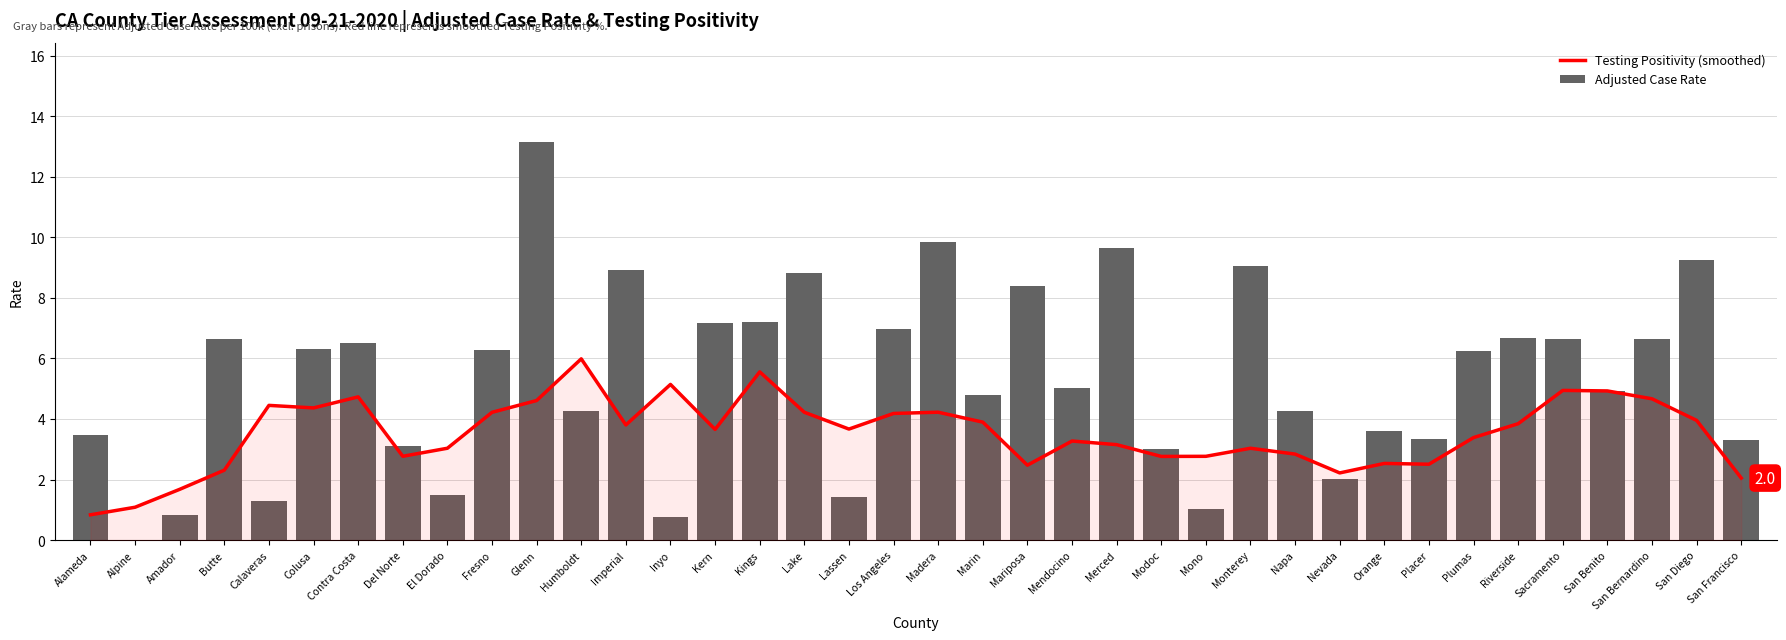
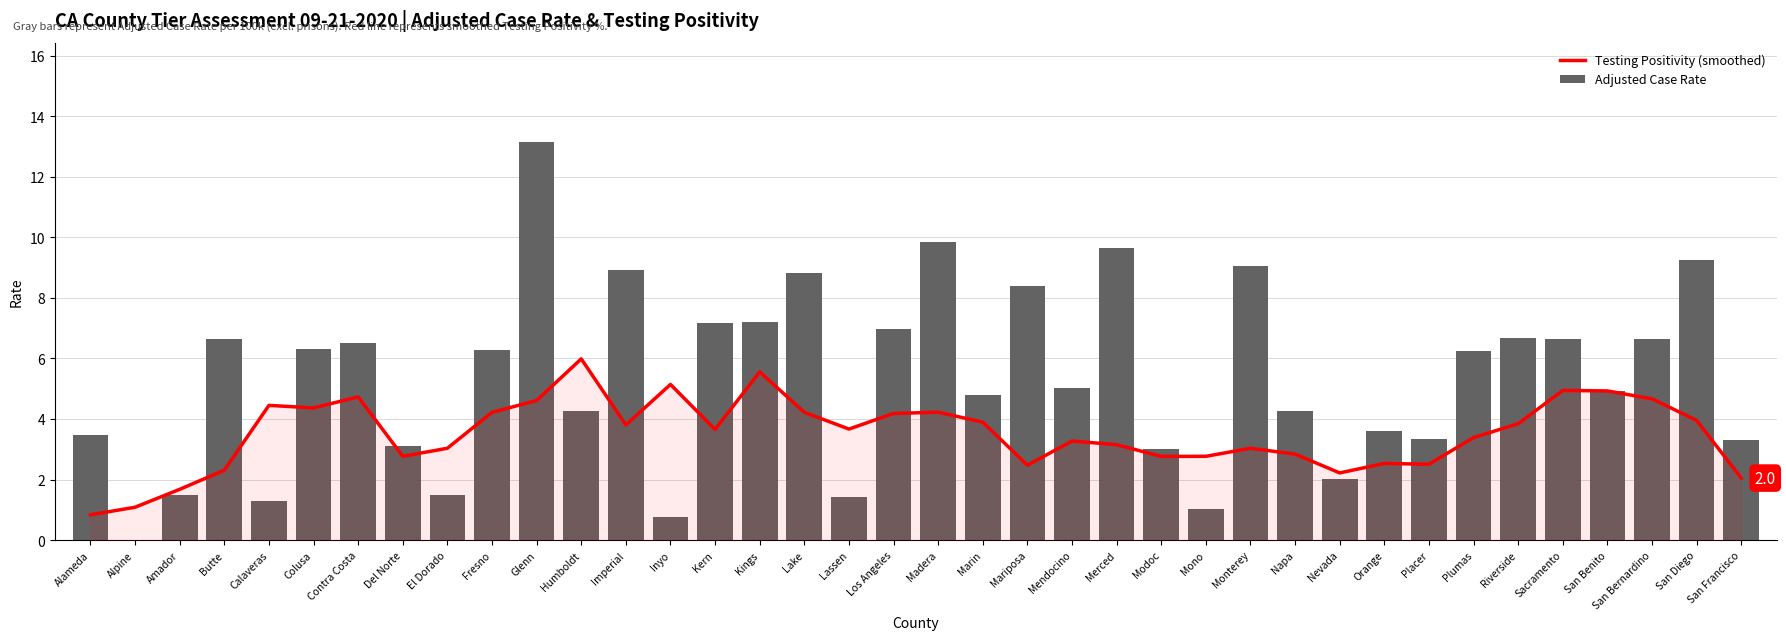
  {
    "Adjusted Case Rate": {
      "Alameda": 3.5,
      "Alpine": 0.0,
-     "Amador": 0.8,
+     "Amador": 1.5,
      "Butte": 6.6,
      "Calaveras": 1.3,
      "Colusa": 6.3,
      "Contra Costa": 6.5,
      "Del Norte": 3.1,
      "El Dorado": 1.5,
      "Fresno": 6.3,
      "Glenn": 13.1,
      "Humboldt": 4.3,
      "Imperial": 8.9,
      "Inyo": 0.8,
      "Kern": 7.2,
      "Kings": 7.2,
      "Lake": 8.8,
      "Lassen": 1.4,
      "Los Angeles": 7.0,
      "Madera": 9.8,
      "Marin": 4.8,
      "Mariposa": 8.4,
      "Mendocino": 5.0,
      "Merced": 9.6,
      "Modoc": 3.0,
      "Mono": 1.0,
      "Monterey": 9.0,
      "Napa": 4.3,
      "Nevada": 2.0,
      "Orange": 3.6,
      "Placer": 3.4,
      "Plumas": 6.2,
      "Riverside": 6.7,
      "Sacramento": 6.6,
      "San Benito": 4.9,
      "San Bernardino": 6.7,
      "San Diego": 9.2,
      "San Francisco": 3.3
    },
    "Testing Positivity (smoothed)": {
      "Alameda": 0.8,
      "Alpine": 1.1,
      "Amador": 1.7,
      "Butte": 2.3,
      "Calaveras": 4.4,
      "Colusa": 4.4,
      "Contra Costa": 4.7,
      "Del Norte": 2.8,
      "El Dorado": 3.0,
      "Fresno": 4.2,
      "Glenn": 4.6,
      "Humboldt": 6.0,
      "Imperial": 3.8,
      "Inyo": 5.1,
      "Kern": 3.7,
      "Kings": 5.6,
      "Lake": 4.2,
      "Lassen": 3.7,
      "Los Angeles": 4.2,
      "Madera": 4.2,
      "Marin": 3.9,
      "Mariposa": 2.5,
      "Mendocino": 3.3,
      "Merced": 3.2,
      "Modoc": 2.8,
      "Mono": 2.8,
      "Monterey": 3.0,
      "Napa": 2.8,
      "Nevada": 2.2,
      "Orange": 2.5,
      "Placer": 2.5,
      "Plumas": 3.4,
      "Riverside": 3.8,
      "Sacramento": 4.9,
      "San Benito": 4.9,
      "San Bernardino": 4.7,
      "San Diego": 4.0
    }
  }
